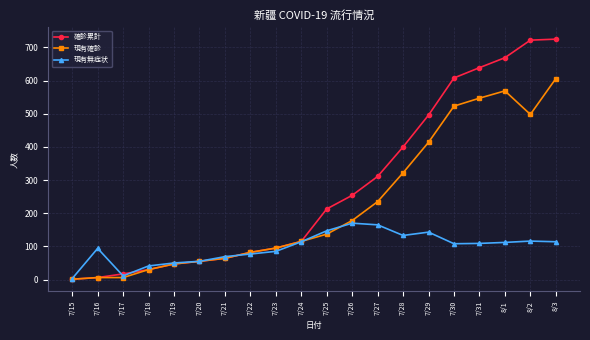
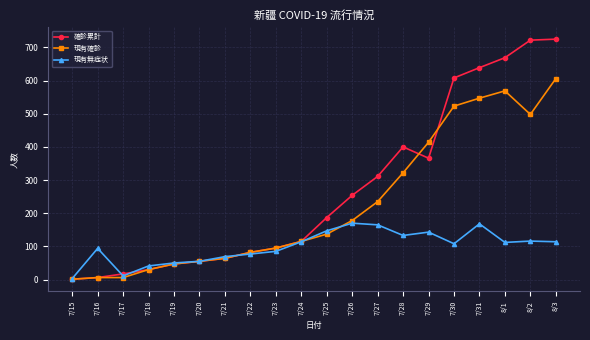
  {
    "確診累計": {
-     "7/25": 210,
+     "7/25": 190,
      "7/26": 250,
      "7/27": 310,
      "7/28": 400,
-     "7/29": 500,
+     "7/29": 370,
      "7/30": 610,
      "7/31": 640,
      "8/1": 670,
      "8/2": 720,
      "8/3": 730
    },
    "現有確診": {
      "7/25": 140,
      "7/26": 180,
      "7/27": 240,
      "7/28": 320,
      "7/29": 410,
      "7/30": 520,
      "7/31": 550,
      "8/1": 570,
      "8/2": 500,
      "8/3": 610
    },
    "現有無症状": {
      "7/16": 90,
      "7/18": 40,
      "7/23": 90,
      "7/25": 150,
      "7/26": 170,
      "7/27": 170,
      "7/28": 130,
      "7/29": 140,
      "7/30": 110,
-     "7/31": 110,
+     "7/31": 170,
      "8/1": 110,
      "8/2": 120,
      "8/3": 110
    }
  }
